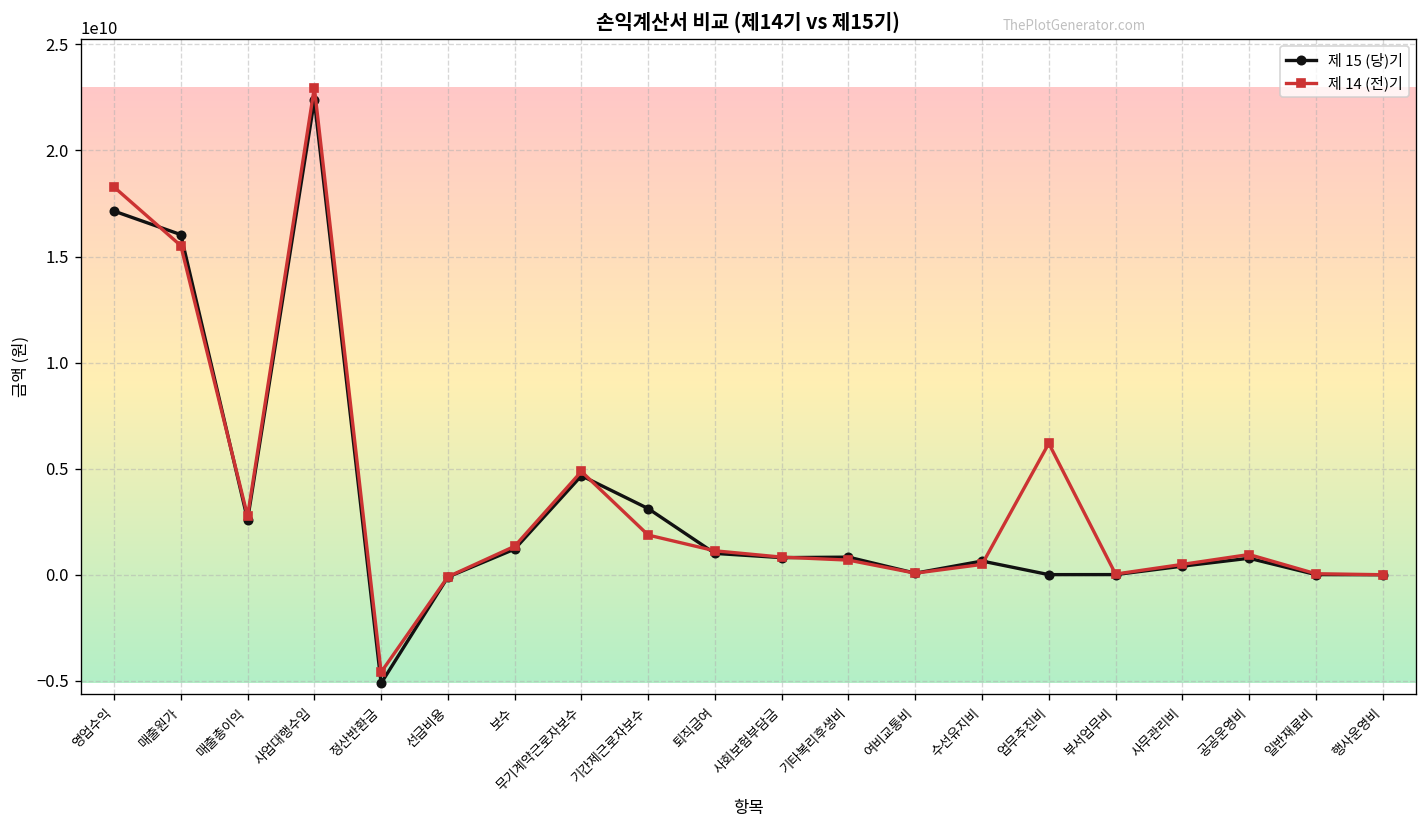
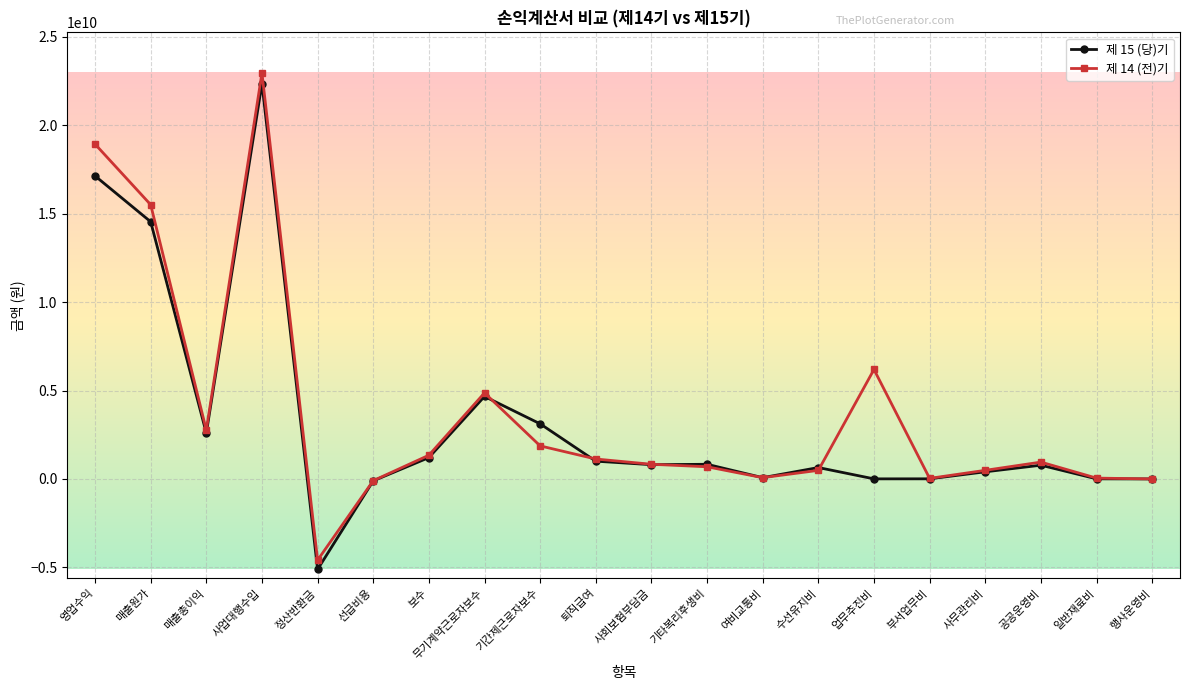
  {
    "제 15 (당)기": {
      "영업수익": 17100000000,
-     "매출원가": 16000000000,
+     "매출원가": 14500000000,
      "매출총이익": 2600000000,
      "사업대행수입": 22400000000,
      "정산반환금": -5100000000,
      "무기계약근로자보수": 4700000000,
      "기간제근로자보수": 3100000000,
      "수선유지비": 600000000,
      "업무추진비": 0,
      "공공운영비": 800000000
    },
    "제 14 (전)기": {
-     "영업수익": 18300000000,
+     "영업수익": 18900000000,
      "매출원가": 15500000000,
      "매출총이익": 2800000000,
      "사업대행수입": 23000000000,
      "정산반환금": -4600000000,
      "무기계약근로자보수": 4900000000,
      "기간제근로자보수": 1900000000,
      "수선유지비": 500000000,
      "업무추진비": 6200000000,
      "공공운영비": 1000000000
    }
  }
